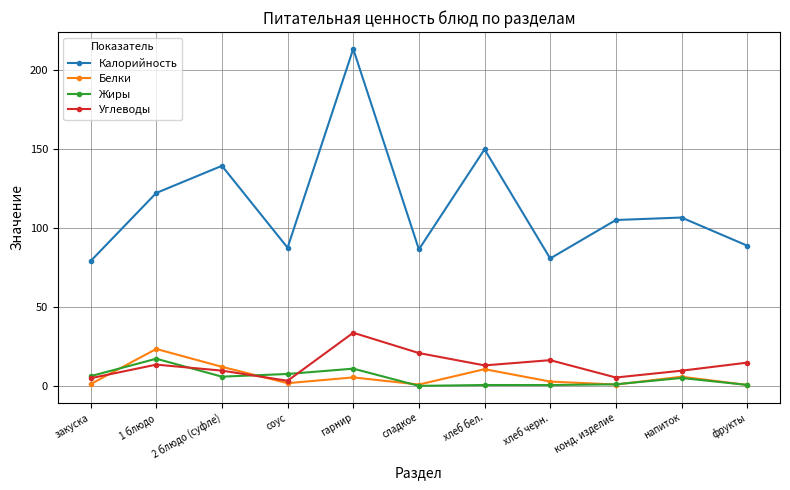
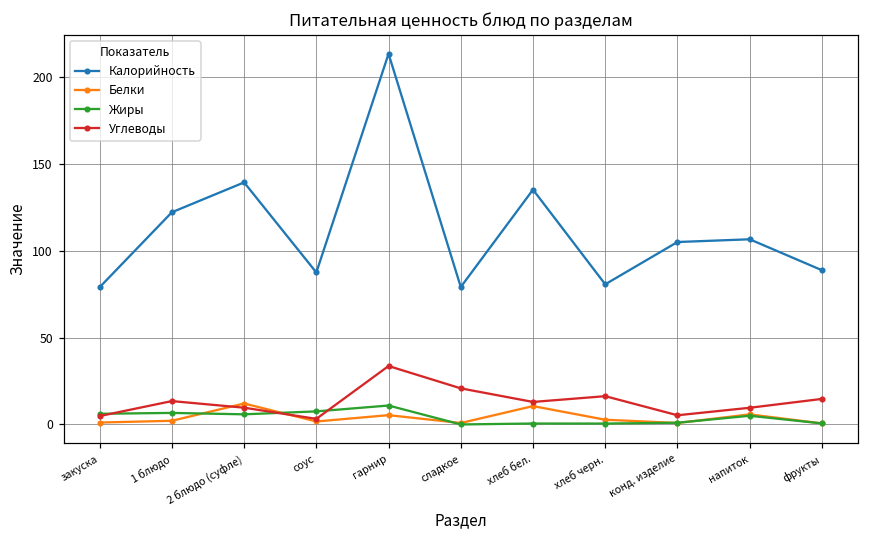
  {
    "Калорийность": {
      "закуска": 79,
      "1 блюдо": 122,
      "2 блюдо (суфле)": 139,
      "соус": 88,
      "гарнир": 213,
-     "сладкое": 86,
-     "хлеб бел.": 150,
+     "сладкое": 79,
+     "хлеб бел.": 135,
      "хлеб черн.": 81,
      "конд. изделие": 105,
      "напиток": 107,
      "фрукты": 89
    },
    "Белки": {
      "закуска": 1,
-     "1 блюдо": 23,
+     "1 блюдо": 2,
      "2 блюдо (суфле)": 12,
      "гарнир": 5,
      "хлеб бел.": 11,
      "хлеб черн.": 3
    },
    "Жиры": {
-     "1 блюдо": 17,
+     "1 блюдо": 7,
      "2 блюдо (суфле)": 6,
      "соус": 8,
      "гарнир": 11,
      "хлеб бел.": 1,
      "хлеб черн.": 1
    },
    "Углеводы": {
      "1 блюдо": 13,
      "2 блюдо (суфле)": 10,
      "гарнир": 34,
      "сладкое": 21,
      "хлеб бел.": 13,
      "хлеб черн.": 16,
      "конд. изделие": 5,
      "напиток": 10,
      "фрукты": 15
    }
  }
